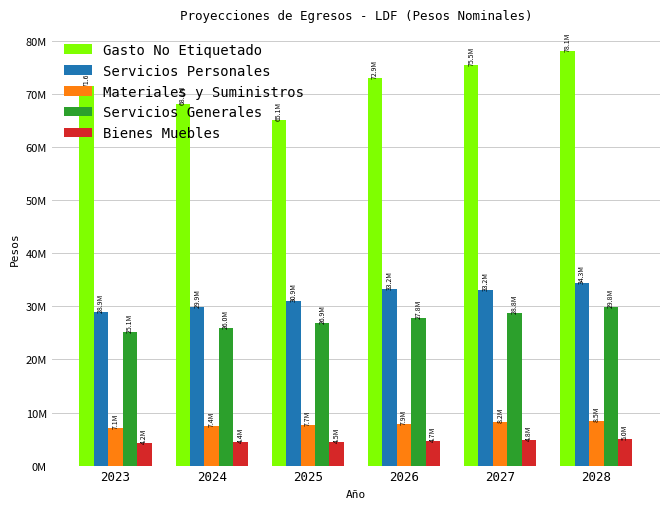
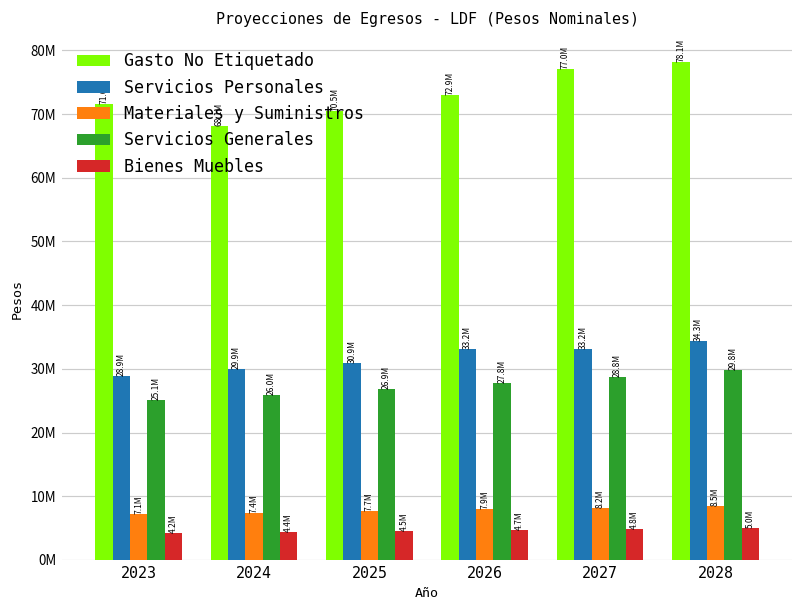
  {
    "Gasto No Etiquetado": {
      "2023": "71.6M",
      "2024": "68.1M",
-     "2025": "65.1M",
+     "2025": "70.5M",
      "2026": "72.9M",
-     "2027": "75.5M",
+     "2027": "77.0M",
      "2028": "78.1M"
    },
    "Servicios Personales": {
      "2023": "28.9M",
      "2024": "29.9M",
      "2025": "30.9M",
      "2026": "33.2M",
      "2027": "33.2M",
      "2028": "34.3M"
    },
    "Materiales y Suministros": {
      "2023": "7.1M",
      "2024": "7.4M",
      "2025": "7.7M",
      "2026": "7.9M",
      "2027": "8.2M",
      "2028": "8.5M"
    },
    "Servicios Generales": {
      "2023": "25.1M",
      "2024": "26.0M",
      "2025": "26.9M",
      "2026": "27.8M",
      "2027": "28.8M",
      "2028": "29.8M"
    },
    "Bienes Muebles": {
      "2023": "4.2M",
      "2024": "4.4M",
      "2025": "4.5M",
      "2026": "4.7M",
      "2027": "4.8M",
      "2028": "5.0M"
    }
  }
